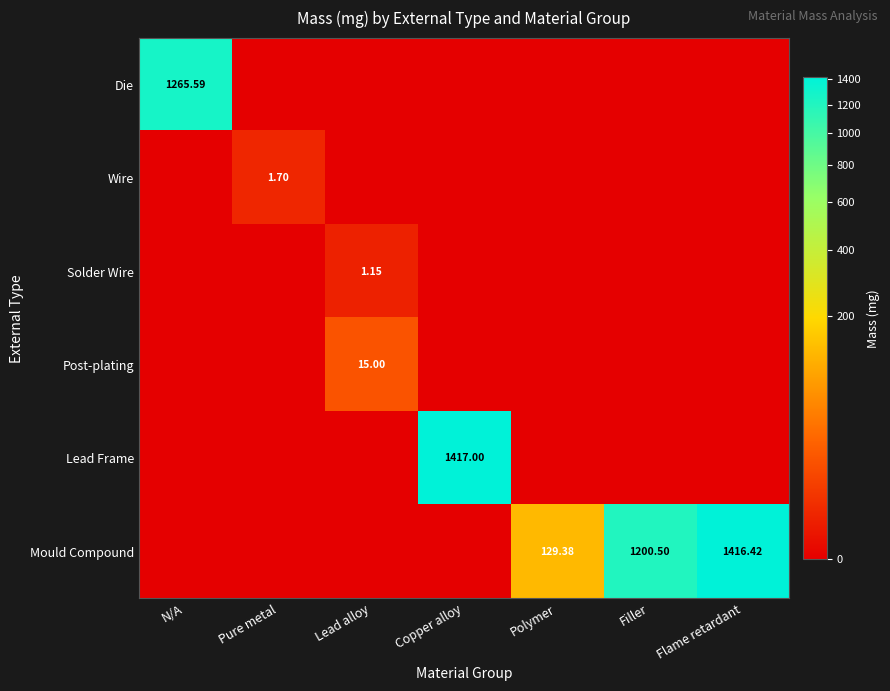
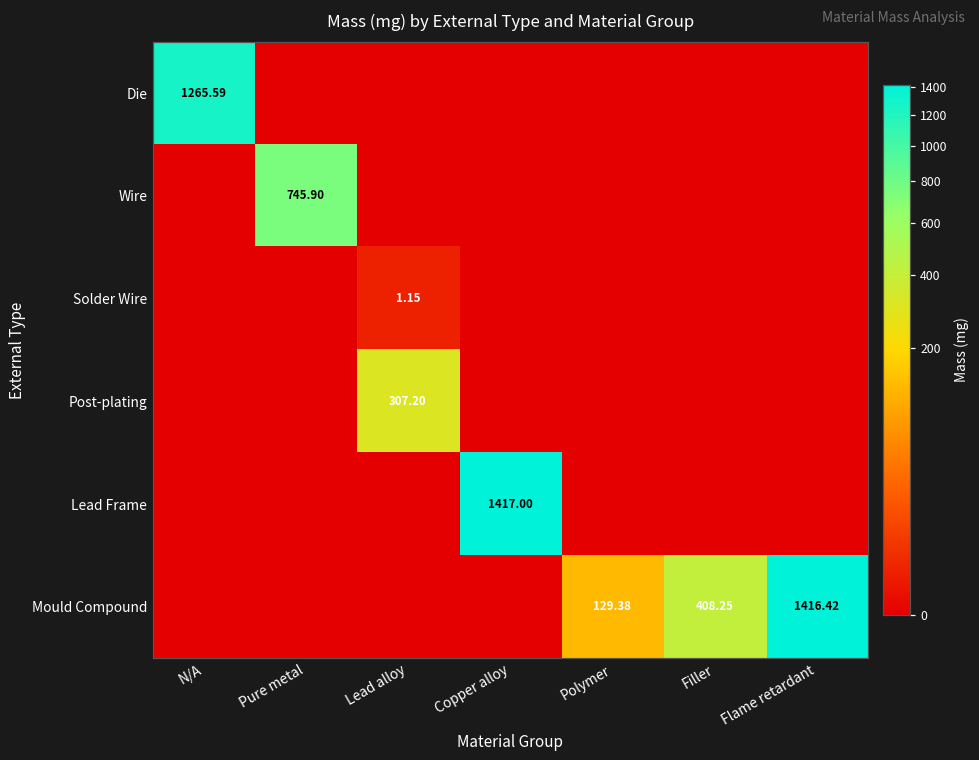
  {
    "Die": {
      "N/A": 1265.59
    },
    "Wire": {
-     "Pure metal": 1.70
+     "Pure metal": 745.90
    },
    "Solder Wire": {
      "Lead alloy": 1.15
    },
    "Post-plating": {
-     "Lead alloy": 15.00
+     "Lead alloy": 307.20
    },
    "Lead Frame": {
      "Copper alloy": 1417.00
    },
    "Mould Compound": {
      "Polymer": 129.38,
-     "Filler": 1200.50,
+     "Filler": 408.25,
      "Flame retardant": 1416.42
    }
  }
